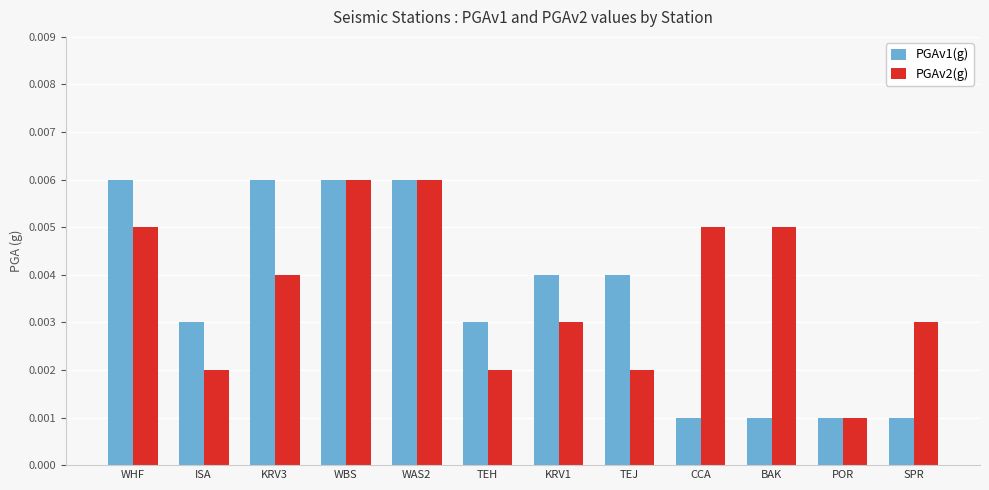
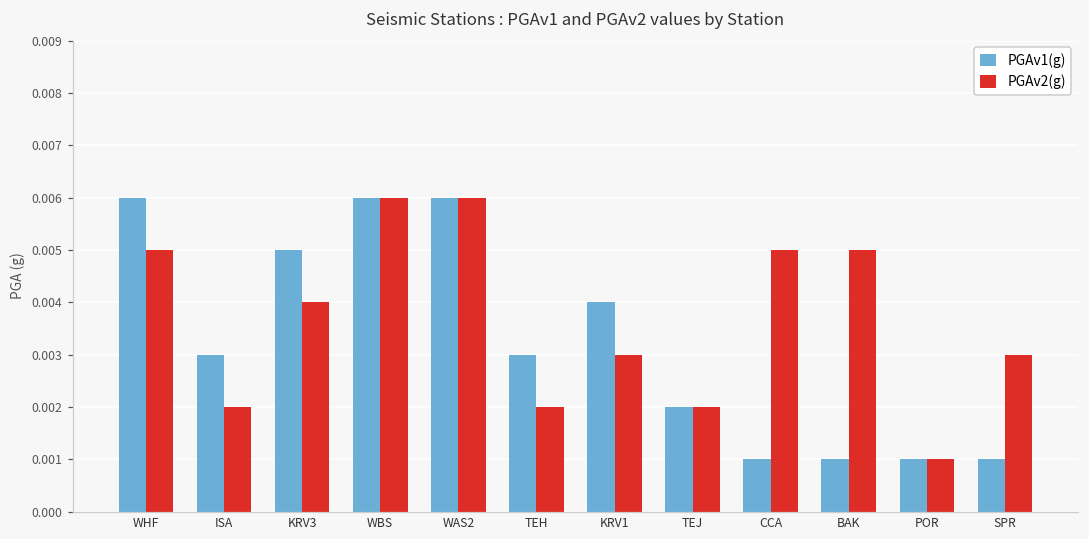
  {
    "PGAv1(g)": {
      "WHF": 0.006,
      "ISA": 0.003,
-     "KRV3": 0.006,
+     "KRV3": 0.005,
      "WBS": 0.006,
      "WAS2": 0.006,
      "TEH": 0.003,
      "KRV1": 0.004,
-     "TEJ": 0.004,
+     "TEJ": 0.002,
      "CCA": 0.001,
      "BAK": 0.001,
      "POR": 0.001,
      "SPR": 0.001
    },
    "PGAv2(g)": {
      "WHF": 0.005,
      "ISA": 0.002,
      "KRV3": 0.004,
      "WBS": 0.006,
      "WAS2": 0.006,
      "TEH": 0.002,
      "KRV1": 0.003,
      "TEJ": 0.002,
      "CCA": 0.005,
      "BAK": 0.005,
      "POR": 0.001,
      "SPR": 0.003
    }
  }
